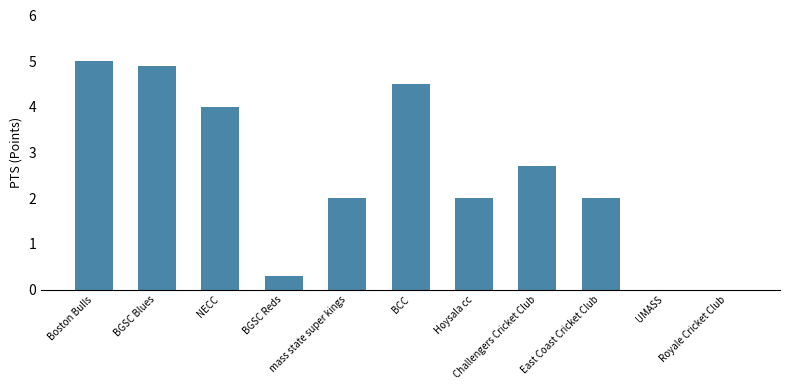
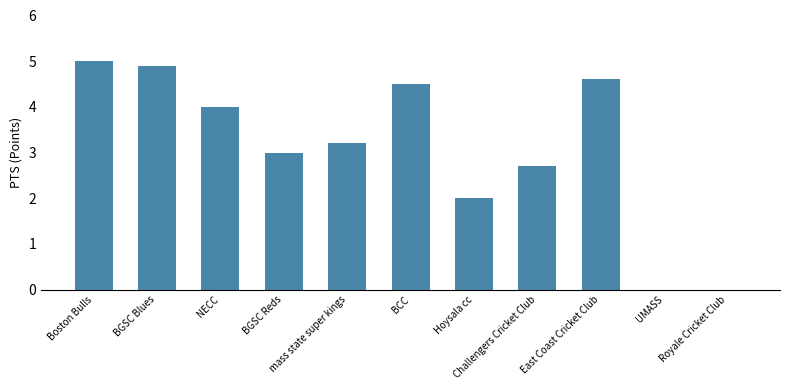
  {
    "Boston Bulls": 5.0,
    "BGSC Blues": 4.9,
    "NECC": 4.0,
-   "BGSC Reds": 0.3,
-   "mass state super kings": 2.0,
+   "BGSC Reds": 3.0,
+   "mass state super kings": 3.2,
    "BCC": 4.5,
    "Hoysala cc": 2.0,
    "Challengers Cricket Club": 2.7,
-   "East Coast Cricket Club": 2.0,
+   "East Coast Cricket Club": 4.6,
    "UMASS": 0.0,
    "Royale Cricket Club": 0.0
  }
